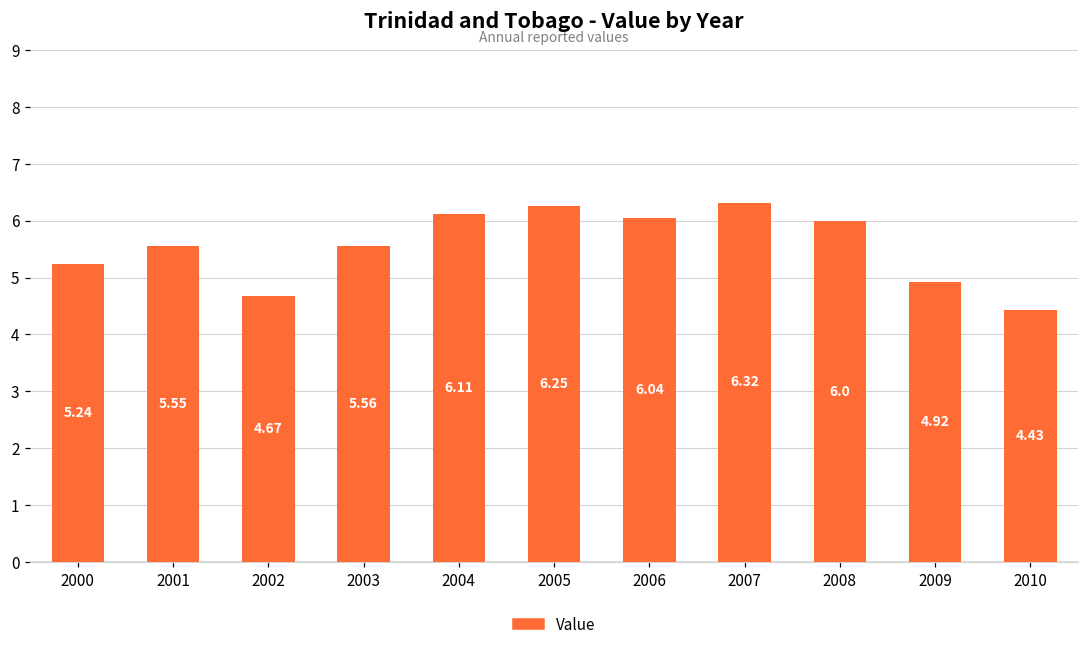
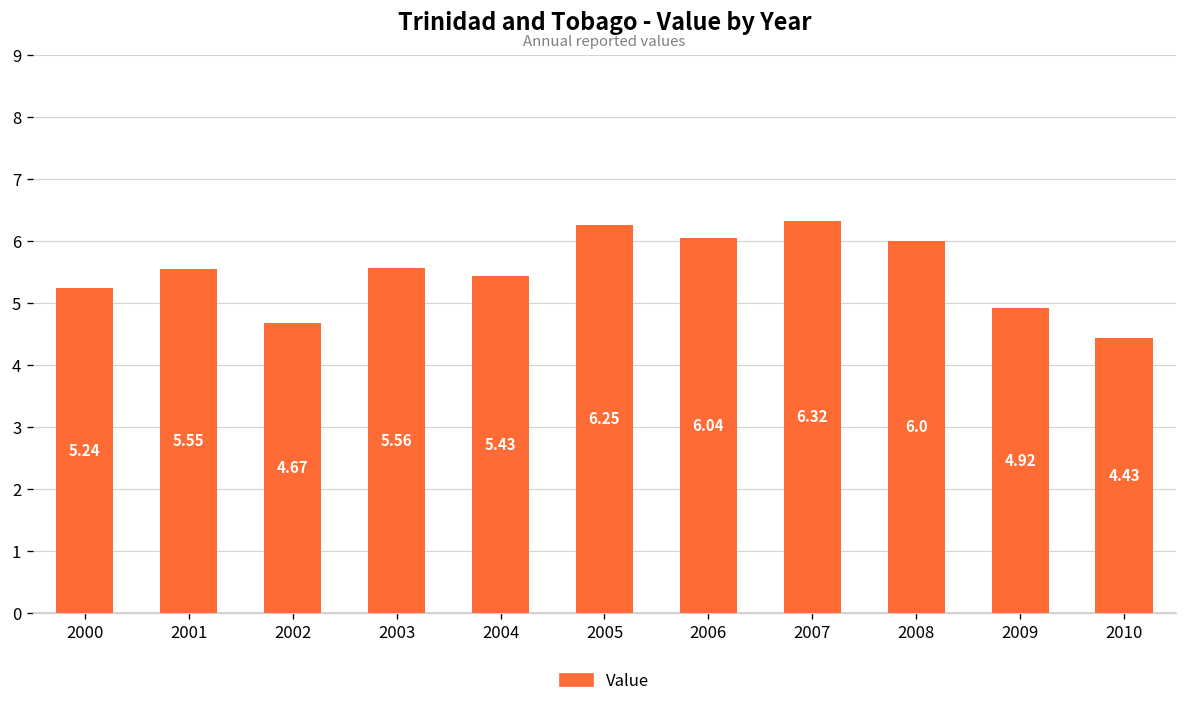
  {
    "2000": 5.24,
    "2001": 5.55,
    "2002": 4.67,
    "2003": 5.56,
-   "2004": 6.11,
+   "2004": 5.43,
    "2005": 6.25,
    "2006": 6.04,
    "2007": 6.32,
    "2008": 6.0,
    "2009": 4.92,
    "2010": 4.43
  }
